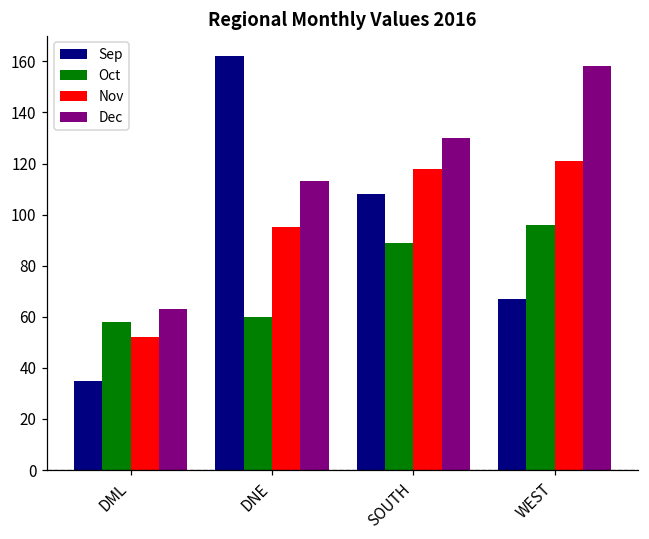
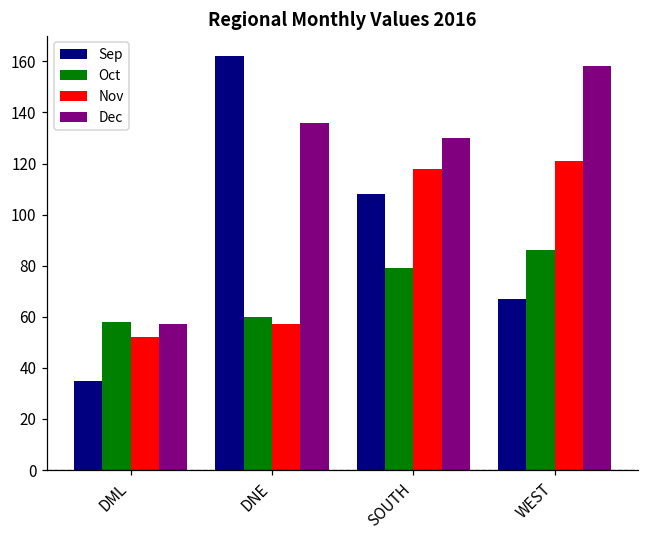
  {
    "Sep": {
      "DML": 35,
      "DNE": 162,
      "SOUTH": 108,
      "WEST": 67
    },
    "Oct": {
      "DML": 58,
      "DNE": 60,
-     "SOUTH": 89,
-     "WEST": 96
+     "SOUTH": 79,
+     "WEST": 86
    },
    "Nov": {
      "DML": 52,
-     "DNE": 95,
+     "DNE": 57,
      "SOUTH": 118,
      "WEST": 121
    },
    "Dec": {
-     "DML": 63,
-     "DNE": 113,
+     "DML": 57,
+     "DNE": 136,
      "SOUTH": 130,
      "WEST": 158
    }
  }
